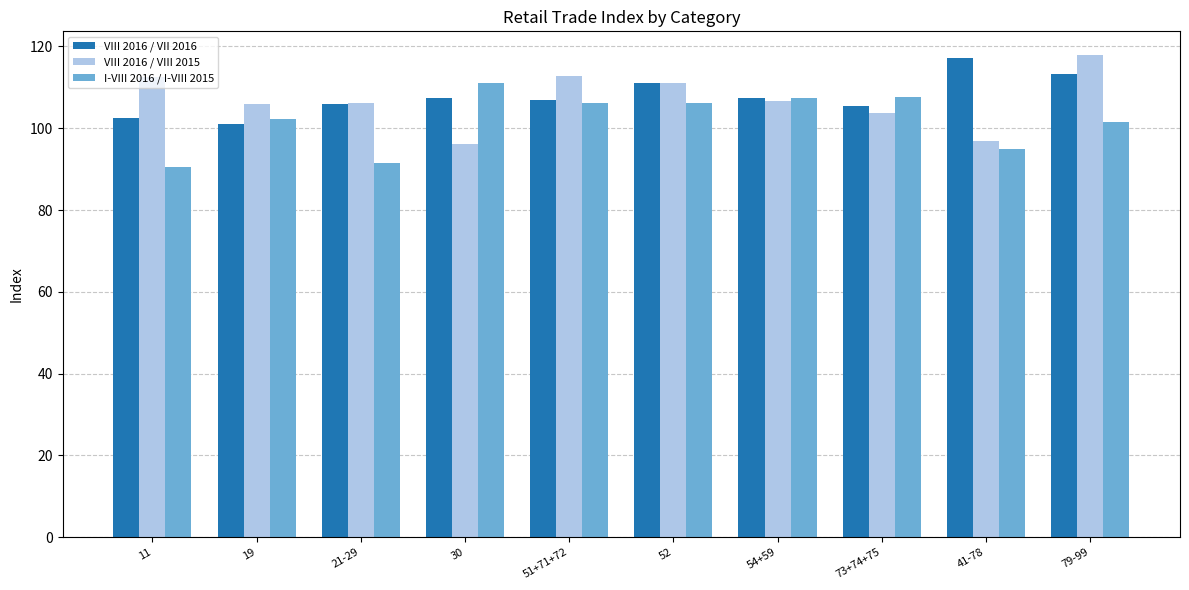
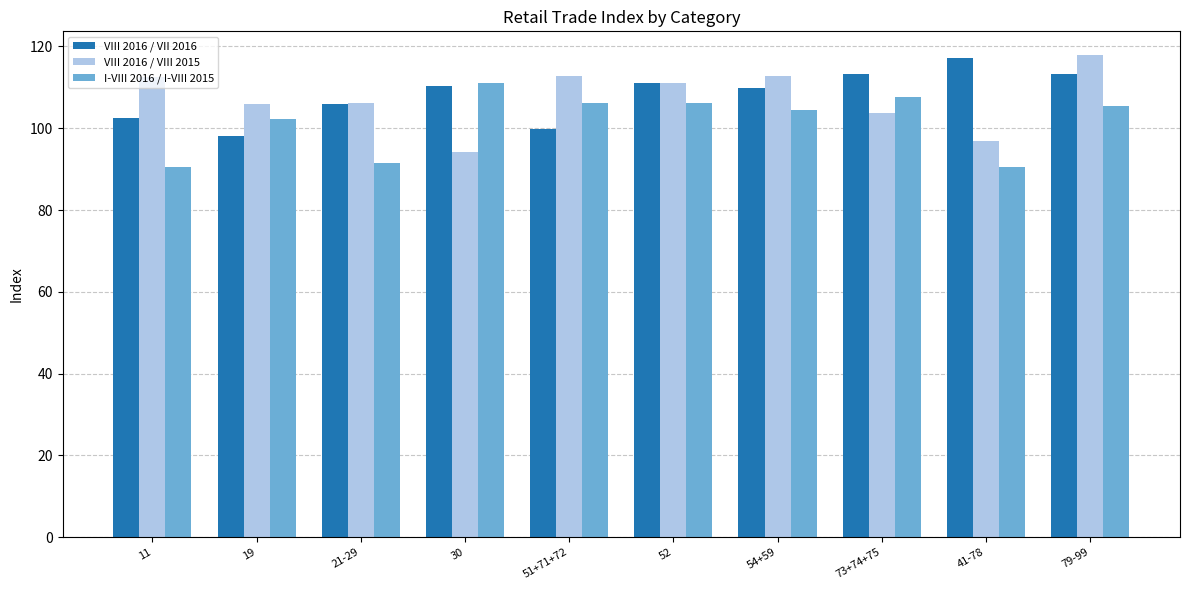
  {
    "VIII 2016 / VII 2016": {
      "11": 102,
-     "19": 101,
+     "19": 98,
      "21-29": 106,
-     "30": 107,
-     "51+71+72": 107,
+     "30": 110,
+     "51+71+72": 100,
      "52": 111,
-     "54+59": 107,
-     "73+74+75": 106,
+     "54+59": 110,
+     "73+74+75": 113,
      "41-78": 117,
      "79-99": 113
    },
    "VIII 2016 / VIII 2015": {
      "19": 106,
      "21-29": 106,
-     "30": 96,
+     "30": 94,
      "51+71+72": 113,
      "52": 111,
-     "54+59": 107,
+     "54+59": 113,
      "73+74+75": 104,
      "41-78": 97,
      "79-99": 118
    },
    "I-VIII 2016 / I-VIII 2015": {
      "11": 91,
      "19": 102,
      "21-29": 92,
      "30": 111,
      "51+71+72": 106,
      "52": 106,
-     "54+59": 108,
+     "54+59": 105,
      "73+74+75": 108,
-     "41-78": 95,
-     "79-99": 101
+     "41-78": 90,
+     "79-99": 105
    }
  }
